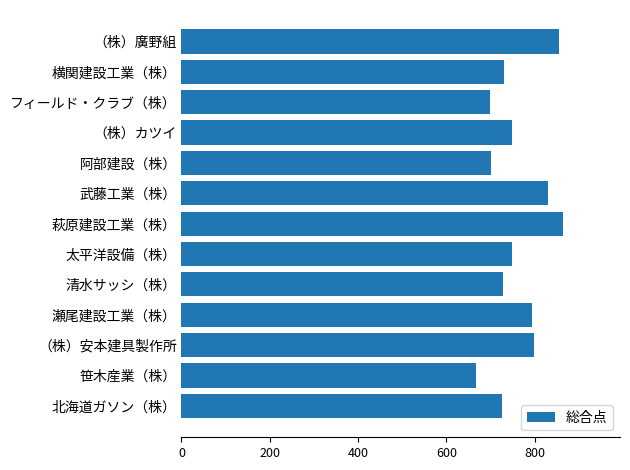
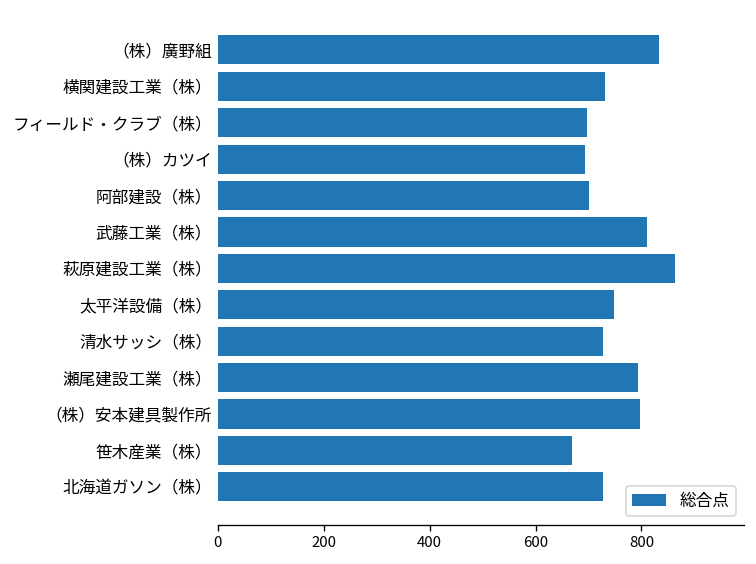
  {
-   "（株）廣野組": 860,
+   "（株）廣野組": 830,
    "横関建設工業（株）": 730,
    "フィールド・クラブ（株）": 700,
-   "（株）カツイ": 750,
+   "（株）カツイ": 690,
    "阿部建設（株）": 700,
-   "武藤工業（株）": 830,
+   "武藤工業（株）": 810,
    "萩原建設工業（株）": 860,
    "太平洋設備（株）": 750,
    "清水サッシ（株）": 730,
    "瀬尾建設工業（株）": 790,
    "（株）安本建具製作所": 800,
    "笹木産業（株）": 670,
    "北海道ガソン（株）": 730
  }
